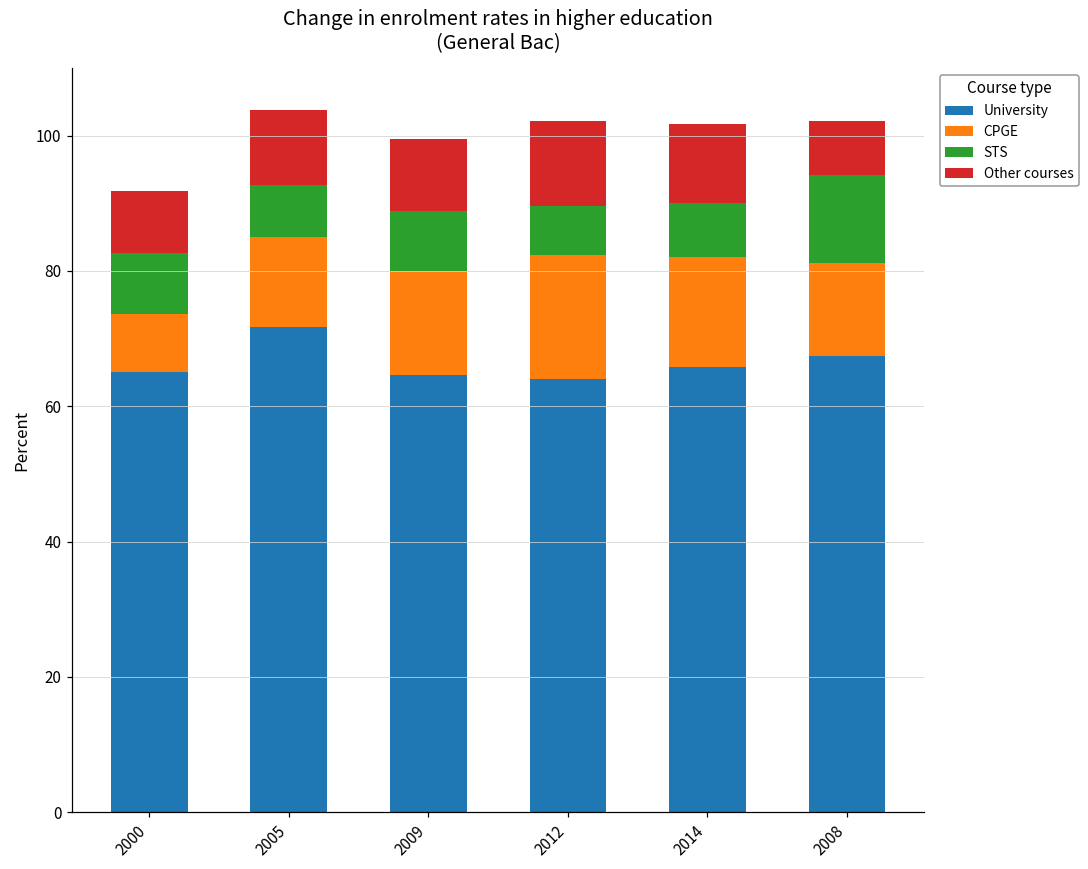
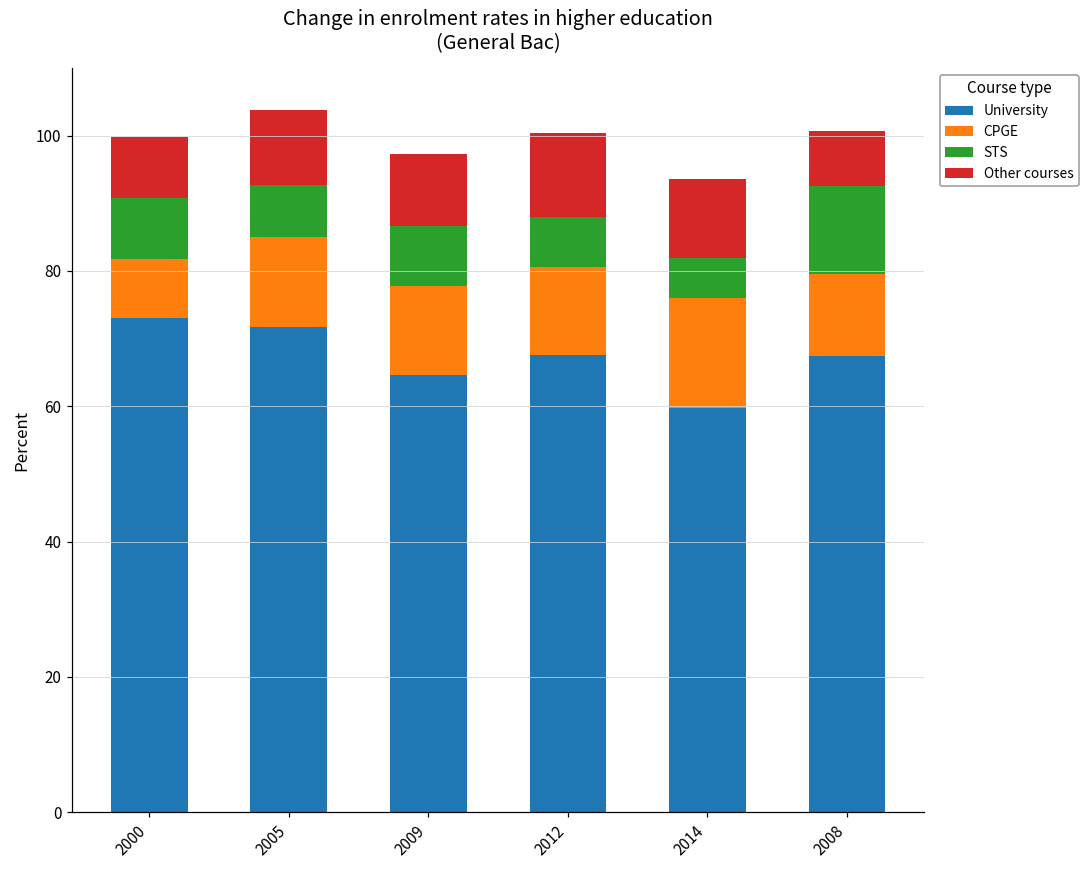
  {
    "University": {
-     "2000": 65,
+     "2000": 73,
      "2005": 72,
      "2009": 65,
-     "2012": 64,
-     "2014": 66,
+     "2012": 68,
+     "2014": 60,
      "2008": 67
    },
    "CPGE": {
      "2000": 9,
      "2005": 13,
-     "2009": 15,
-     "2012": 18,
+     "2009": 13,
+     "2012": 13,
      "2014": 16,
-     "2008": 14
+     "2008": 12
    },
    "STS": {
      "2000": 9,
      "2005": 8,
      "2009": 9,
      "2012": 7,
-     "2014": 8,
+     "2014": 6,
      "2008": 13
    },
    "Other courses": {
      "2000": 9,
      "2005": 11,
      "2009": 11,
      "2012": 13,
      "2014": 12,
      "2008": 8
    }
  }
